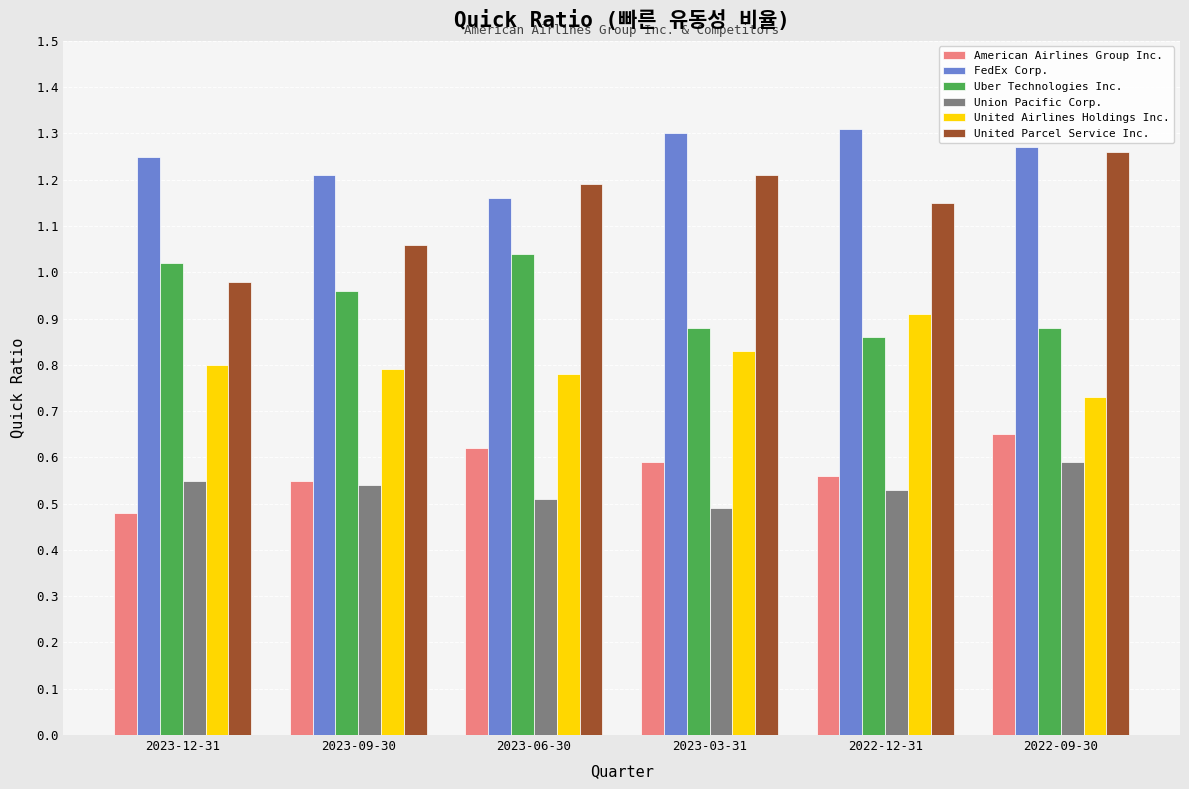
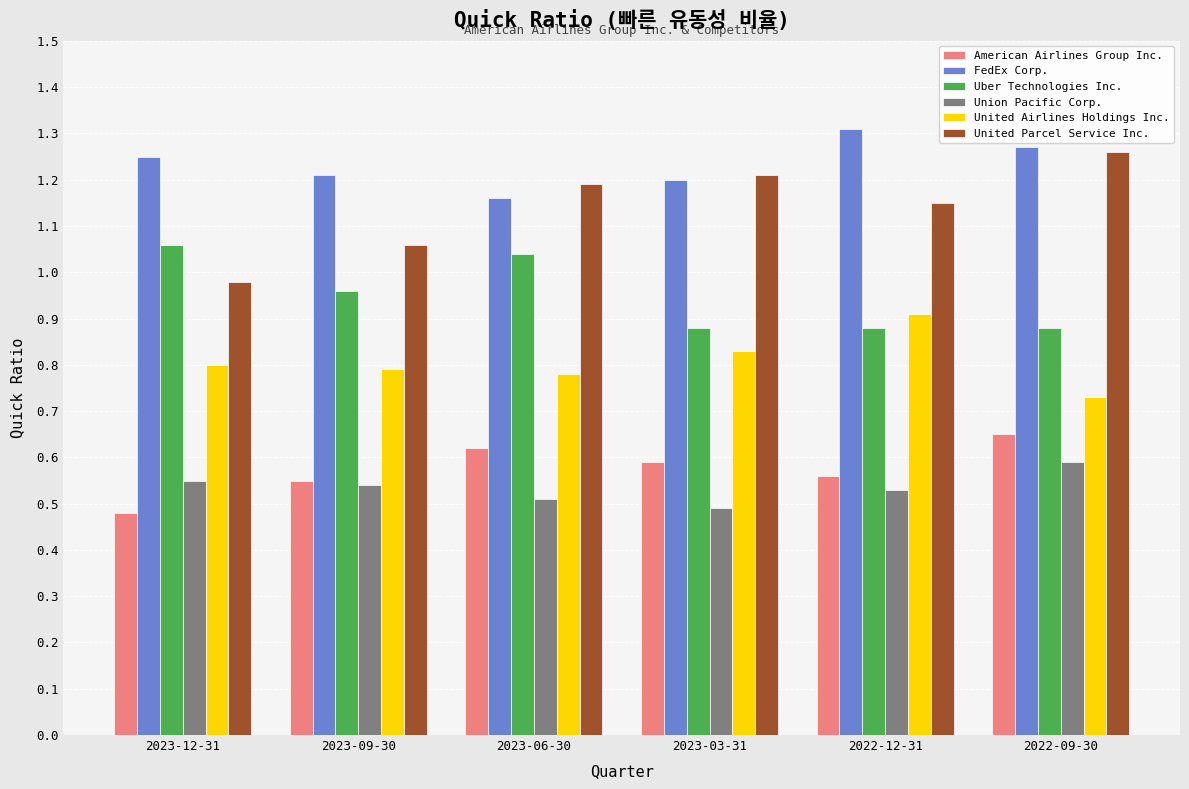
  {
    "American Airlines Group Inc.": {
      "2023-12-31": 0.48,
      "2023-09-30": 0.55,
      "2023-06-30": 0.62,
      "2023-03-31": 0.59,
      "2022-12-31": 0.56,
      "2022-09-30": 0.65
    },
    "FedEx Corp.": {
      "2023-12-31": 1.25,
      "2023-09-30": 1.21,
      "2023-06-30": 1.16,
-     "2023-03-31": 1.3,
+     "2023-03-31": 1.2,
      "2022-12-31": 1.31,
      "2022-09-30": 1.27
    },
    "Uber Technologies Inc.": {
-     "2023-12-31": 1.02,
+     "2023-12-31": 1.06,
      "2023-09-30": 0.96,
      "2023-06-30": 1.04,
      "2023-03-31": 0.88,
-     "2022-12-31": 0.86,
+     "2022-12-31": 0.88,
      "2022-09-30": 0.88
    },
    "Union Pacific Corp.": {
      "2023-12-31": 0.55,
      "2023-09-30": 0.54,
      "2023-06-30": 0.51,
      "2023-03-31": 0.49,
      "2022-12-31": 0.53,
      "2022-09-30": 0.59
    },
    "United Airlines Holdings Inc.": {
      "2023-12-31": 0.80,
      "2023-09-30": 0.79,
      "2023-06-30": 0.78,
      "2023-03-31": 0.83,
      "2022-12-31": 0.91,
      "2022-09-30": 0.73
    },
    "United Parcel Service Inc.": {
      "2023-12-31": 0.98,
      "2023-09-30": 1.06,
      "2023-06-30": 1.19,
      "2023-03-31": 1.21,
      "2022-12-31": 1.15,
      "2022-09-30": 1.26
    }
  }
